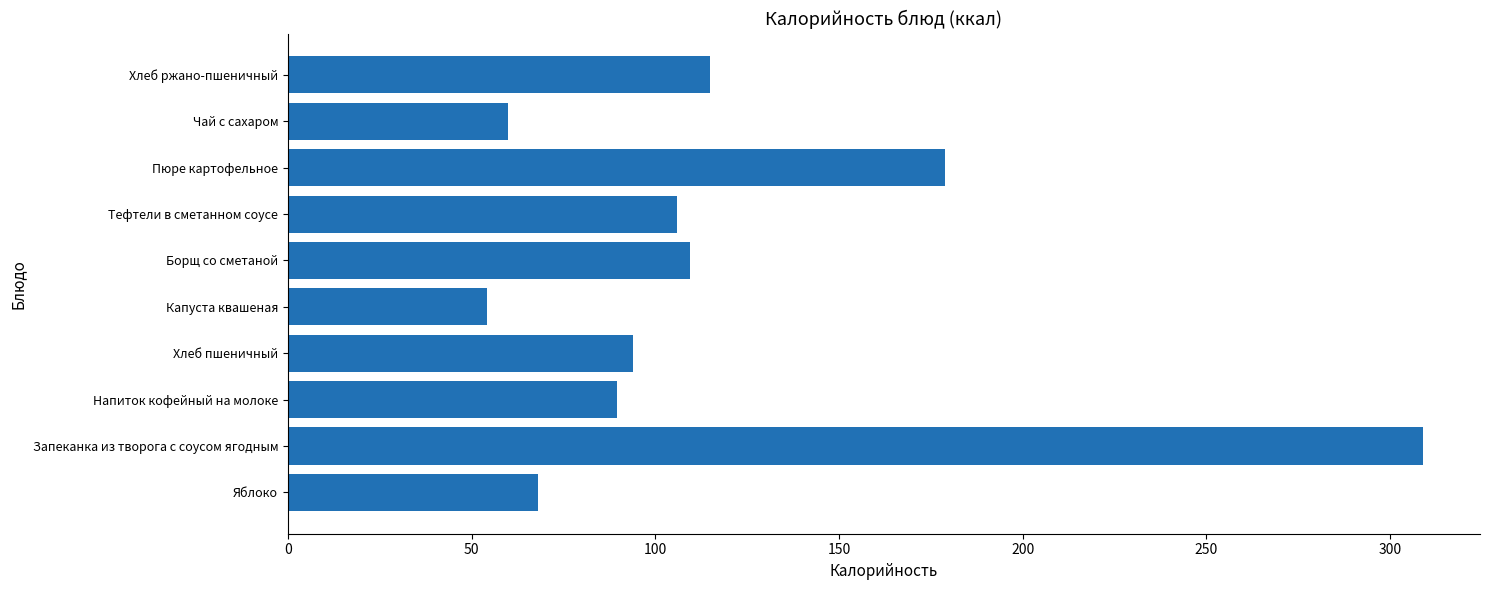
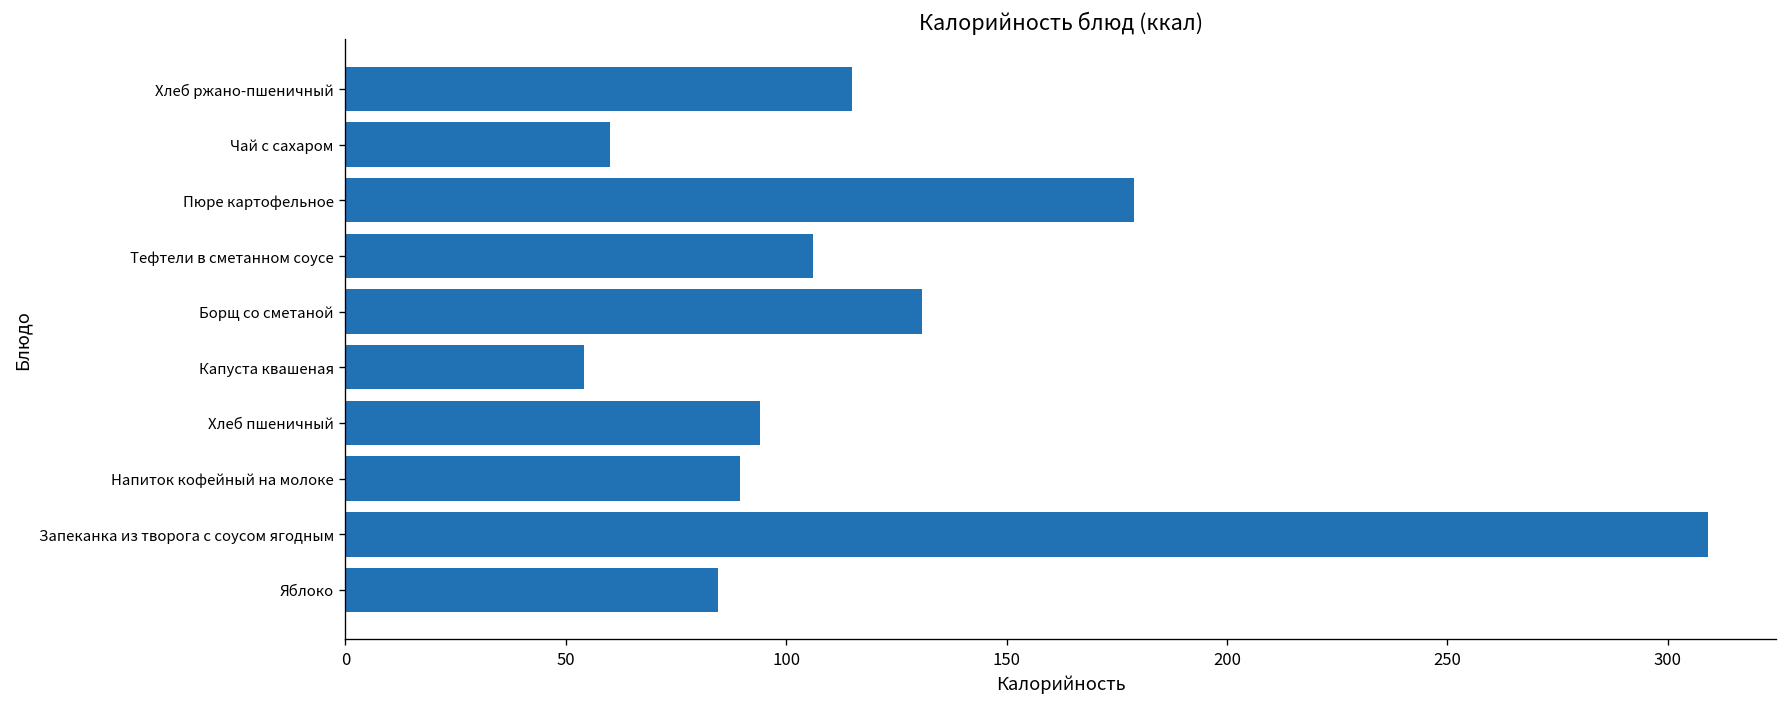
  {
    "Хлеб ржано-пшеничный": 115,
    "Чай с сахаром": 60,
    "Пюре картофельное": 179,
    "Тефтели в сметанном соусе": 106,
-   "Борщ со сметаной": 110,
+   "Борщ со сметаной": 131,
    "Капуста квашеная": 54,
    "Хлеб пшеничный": 94,
    "Напиток кофейный на молоке": 89,
    "Запеканка из творога с соусом ягодным": 309,
-   "Яблоко": 68
+   "Яблоко": 85
  }
